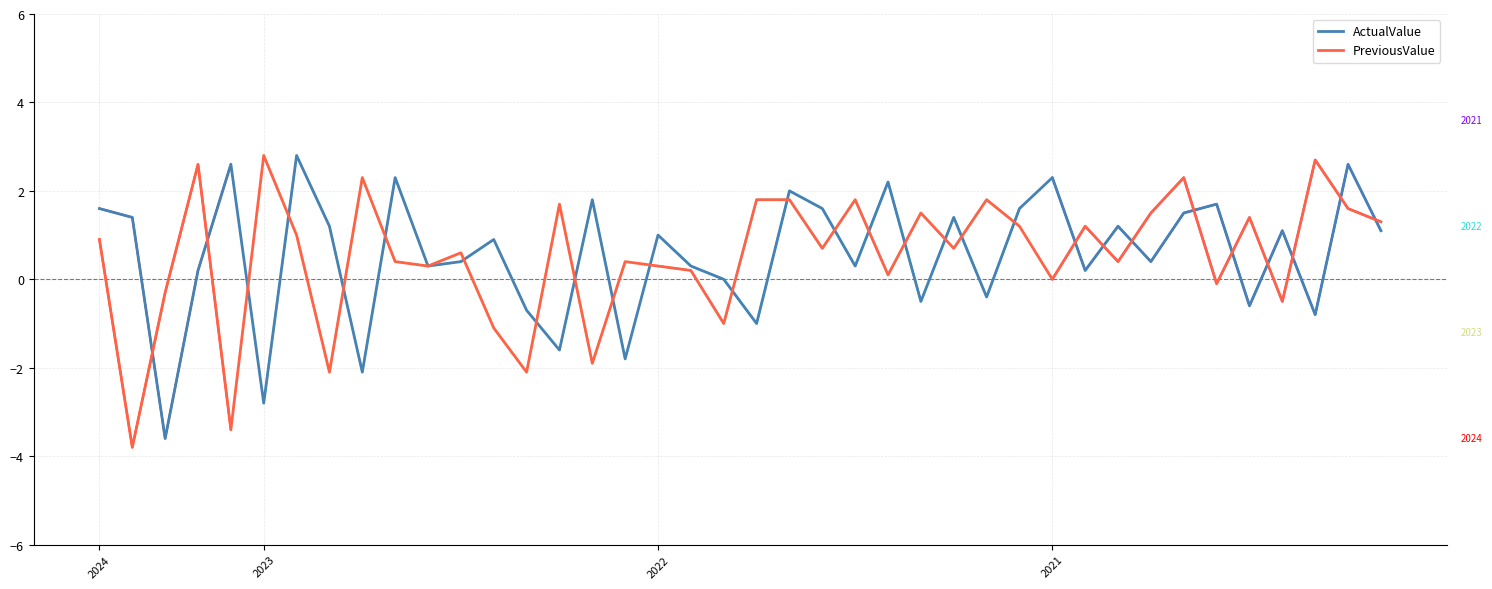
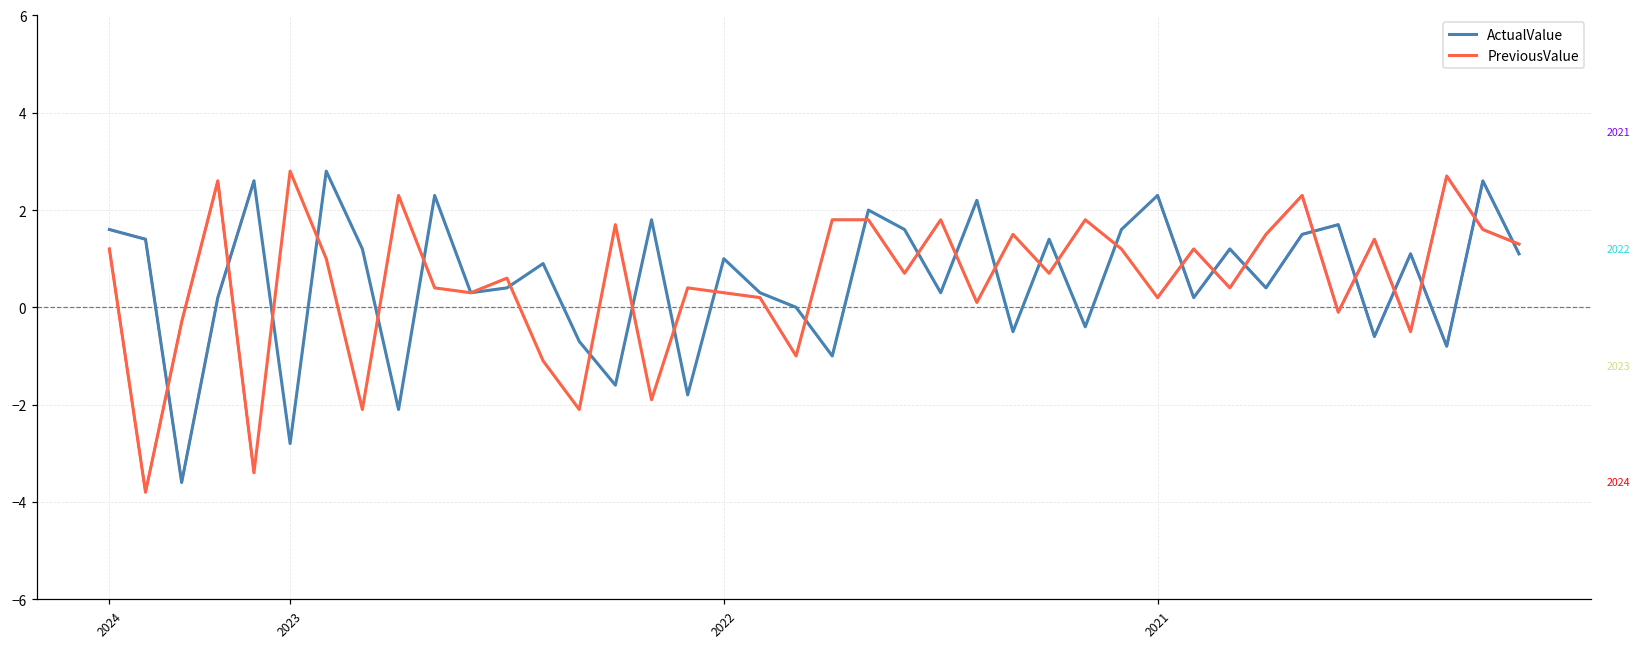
  {
    "PreviousValue": {
-     "2024": 0.9,
-     "2021": 0.0
+     "2024": 1.2,
+     "2021": 0.2
    }
  }
